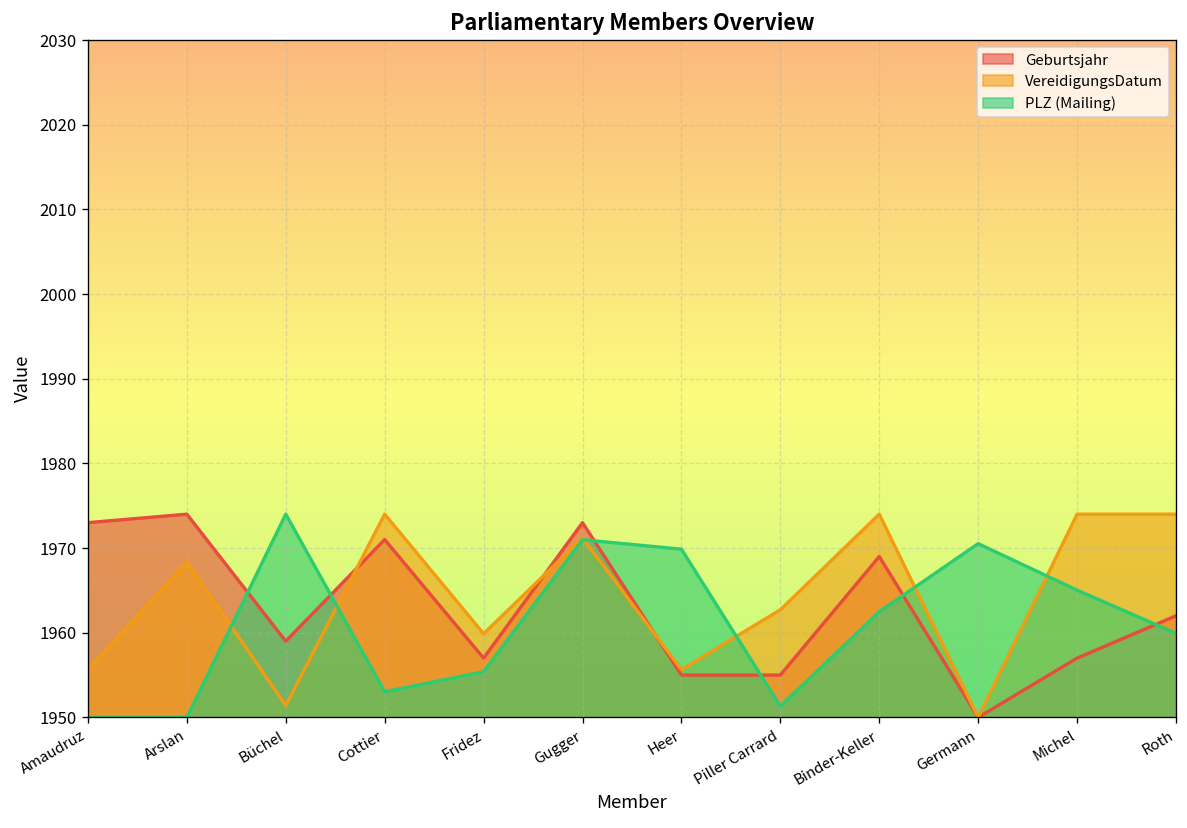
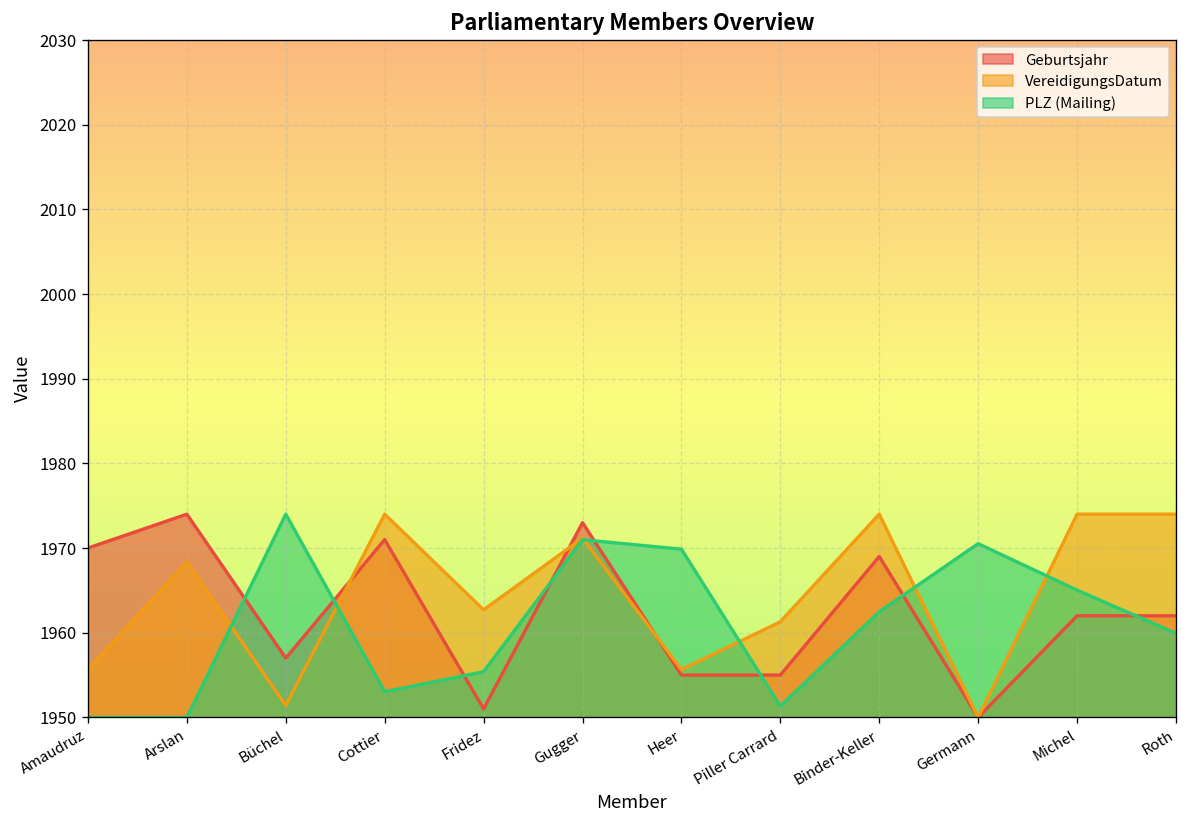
  {
    "Geburtsjahr": {
-     "Amaudruz": 1973,
+     "Amaudruz": 1970,
      "Arslan": 1974,
-     "Büchel": 1959,
+     "Büchel": 1957,
      "Cottier": 1971,
-     "Fridez": 1957,
+     "Fridez": 1951,
      "Gugger": 1973,
      "Heer": 1955,
      "Piller Carrard": 1955,
      "Binder-Keller": 1969,
-     "Michel": 1957,
+     "Michel": 1962,
      "Roth": 1962
    },
    "VereidigungsDatum": {
      "Amaudruz": 1956,
      "Arslan": 1968,
      "Büchel": 1951,
      "Cottier": 1974,
-     "Fridez": 1960,
+     "Fridez": 1963,
      "Heer": 1956,
-     "Piller Carrard": 1963,
+     "Piller Carrard": 1961,
      "Binder-Keller": 1974,
      "Michel": 1974,
      "Roth": 1974
    },
    "PLZ (Mailing)": {
      "Amaudruz": 1950,
      "Arslan": 1950,
      "Büchel": 1974,
      "Cottier": 1953,
      "Fridez": 1955,
      "Heer": 1970,
      "Piller Carrard": 1951,
      "Binder-Keller": 1962,
      "Germann": 1971,
      "Michel": 1965,
      "Roth": 1960
    }
  }
